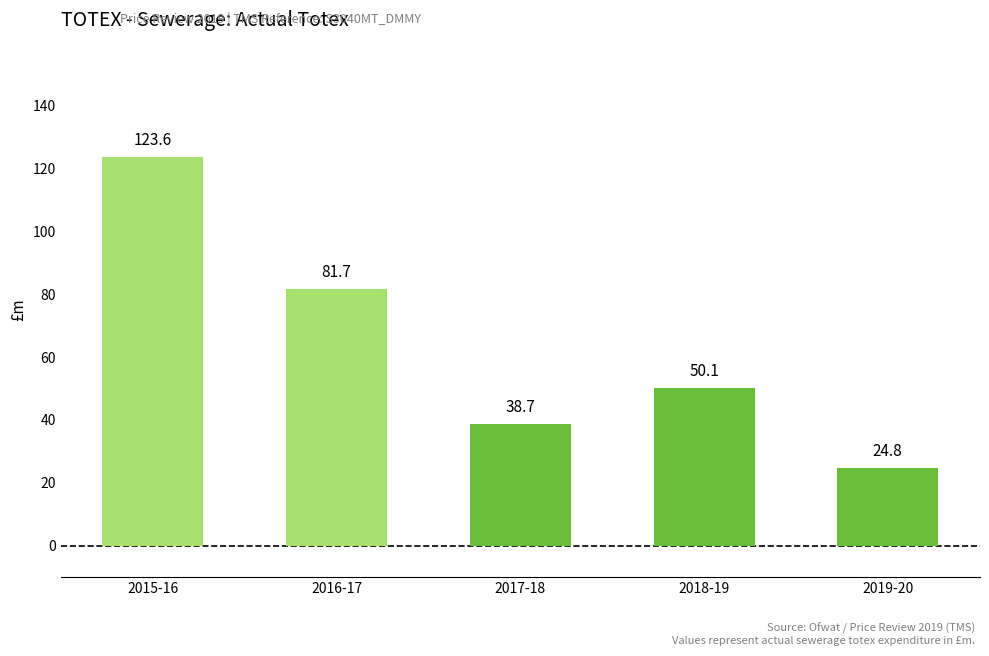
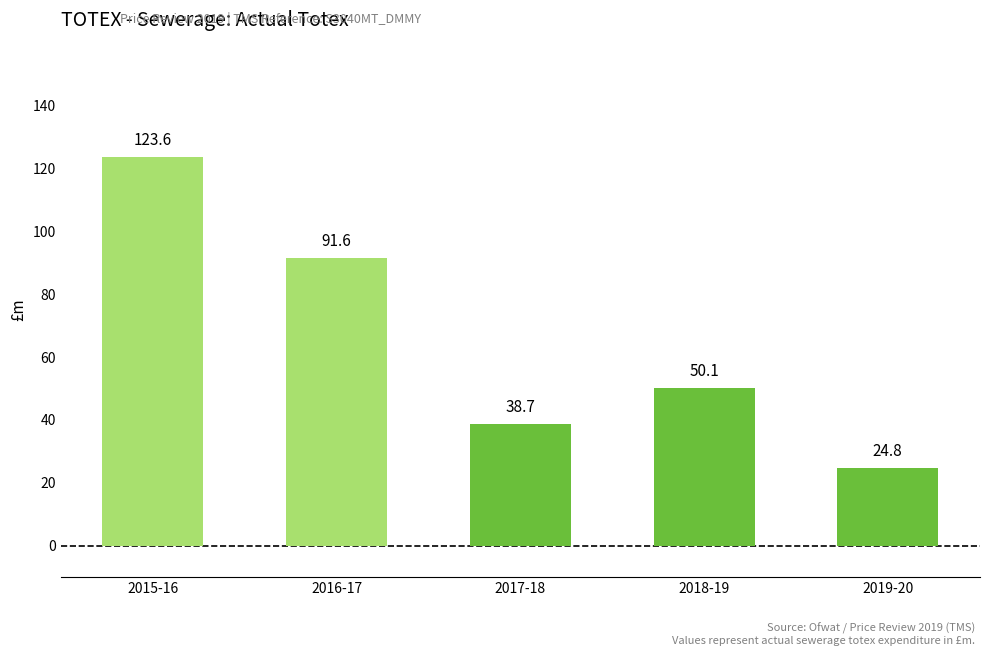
  {
    "2015-16": 123.6,
-   "2016-17": 81.7,
+   "2016-17": 91.6,
    "2017-18": 38.7,
    "2018-19": 50.1,
    "2019-20": 24.8
  }
